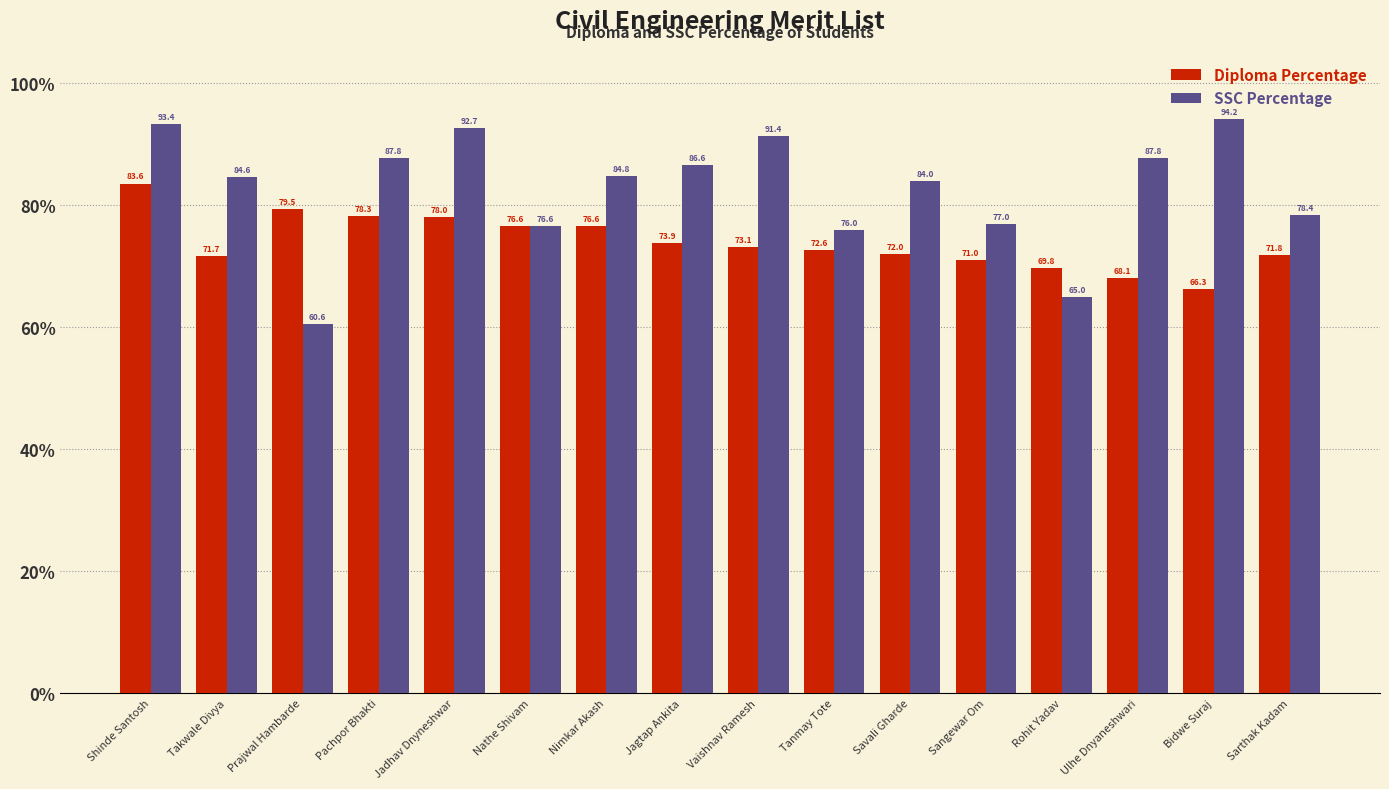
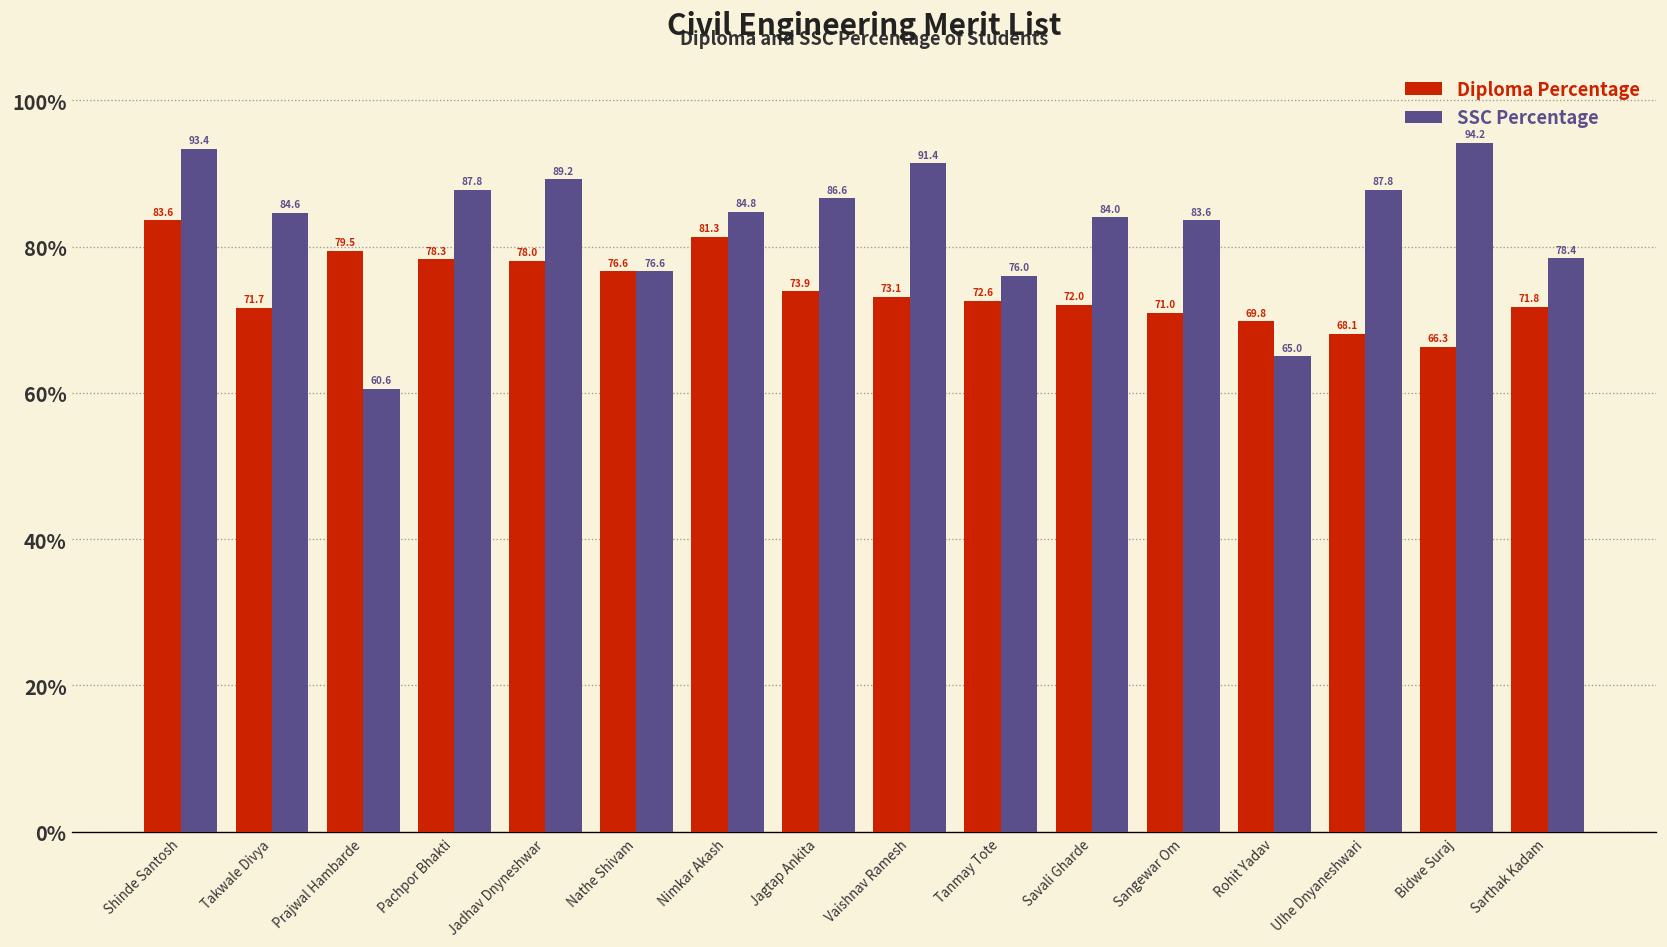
  {
    "Diploma Percentage": {
      "Shinde Santosh": 83.6,
      "Takwale Divya": 71.7,
      "Prajwal Hambarde": 79.5,
      "Pachpor Bhakti": 78.3,
      "Jadhav Dnyneshwar": 78.0,
      "Nathe Shivam": 76.6,
-     "Nimkar Akash": 76.6,
+     "Nimkar Akash": 81.3,
      "Jagtap Ankita": 73.9,
      "Vaishnav Ramesh": 73.1,
      "Tanmay Tote": 72.6,
      "Savali Gharde": 72.0,
      "Sangewar Om": 71.0,
      "Rohit Yadav": 69.8,
      "Ulhe Dnyaneshwari": 68.1,
      "Bidwe Suraj": 66.3,
      "Sarthak Kadam": 71.8
    },
    "SSC Percentage": {
      "Shinde Santosh": 93.4,
      "Takwale Divya": 84.6,
      "Prajwal Hambarde": 60.6,
      "Pachpor Bhakti": 87.8,
-     "Jadhav Dnyneshwar": 92.7,
+     "Jadhav Dnyneshwar": 89.2,
      "Nathe Shivam": 76.6,
      "Nimkar Akash": 84.8,
      "Jagtap Ankita": 86.6,
      "Vaishnav Ramesh": 91.4,
      "Tanmay Tote": 76.0,
      "Savali Gharde": 84.0,
-     "Sangewar Om": 77.0,
+     "Sangewar Om": 83.6,
      "Rohit Yadav": 65.0,
      "Ulhe Dnyaneshwari": 87.8,
      "Bidwe Suraj": 94.2,
      "Sarthak Kadam": 78.4
    }
  }
